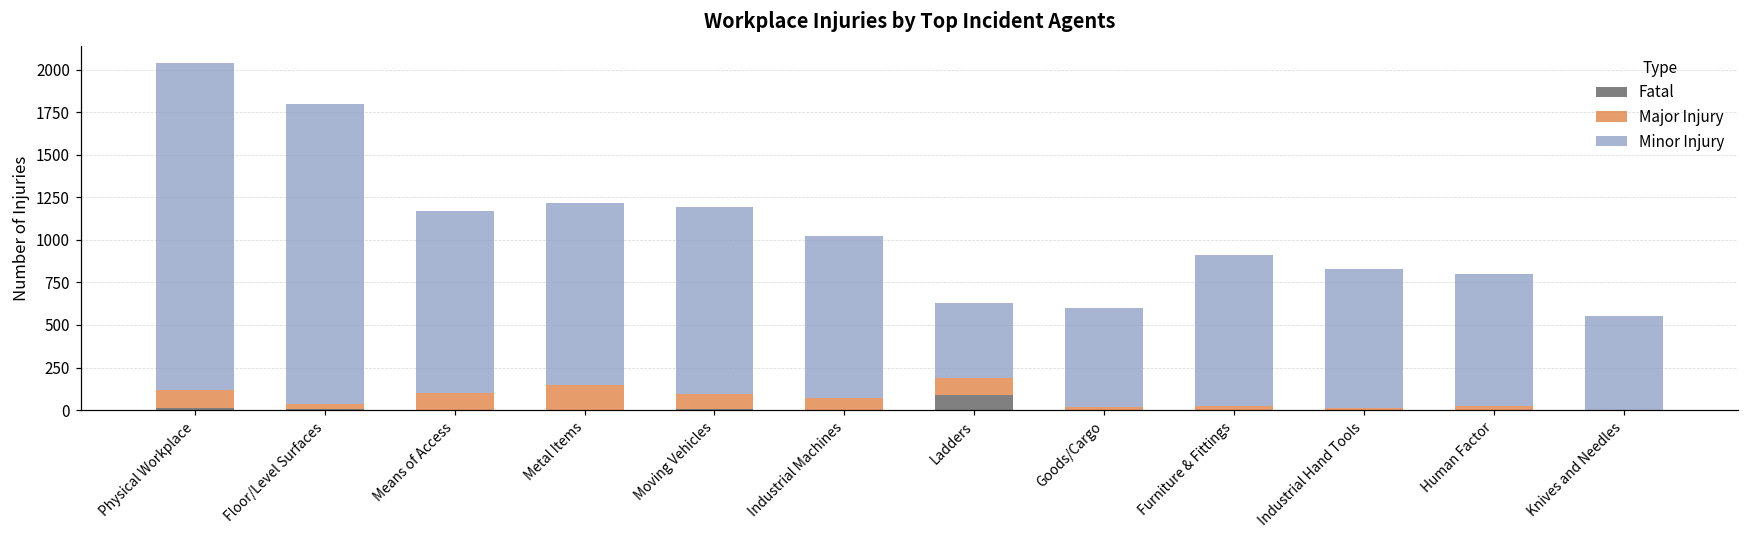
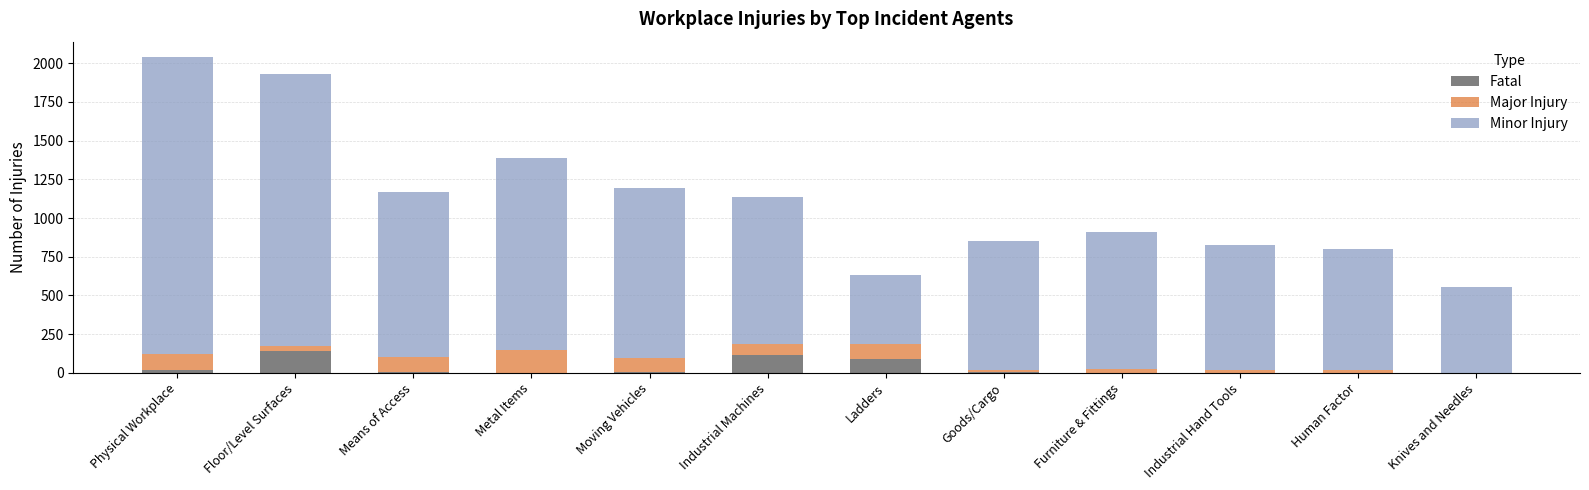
  {
    "Fatal": {
-     "Floor/Level Surfaces": 10,
-     "Industrial Machines": 0,
+     "Floor/Level Surfaces": 140,
+     "Industrial Machines": 110,
      "Ladders": 90,
      "Furniture & Fittings": 0,
      "Industrial Hand Tools": 0,
      "Human Factor": 0,
      "Knives and Needles": 0
    },
    "Major Injury": {
      "Physical Workplace": 110,
      "Floor/Level Surfaces": 30,
      "Means of Access": 100,
      "Metal Items": 150,
      "Moving Vehicles": 90,
      "Industrial Machines": 70,
      "Ladders": 100,
      "Furniture & Fittings": 30,
      "Human Factor": 20
    },
    "Minor Injury": {
      "Physical Workplace": 1920,
      "Floor/Level Surfaces": 1760,
      "Means of Access": 1070,
-     "Metal Items": 1070,
+     "Metal Items": 1240,
      "Moving Vehicles": 1100,
      "Industrial Machines": 950,
      "Ladders": 450,
-     "Goods/Cargo": 580,
+     "Goods/Cargo": 840,
      "Furniture & Fittings": 880,
      "Industrial Hand Tools": 810,
      "Human Factor": 780,
      "Knives and Needles": 550
    }
  }
